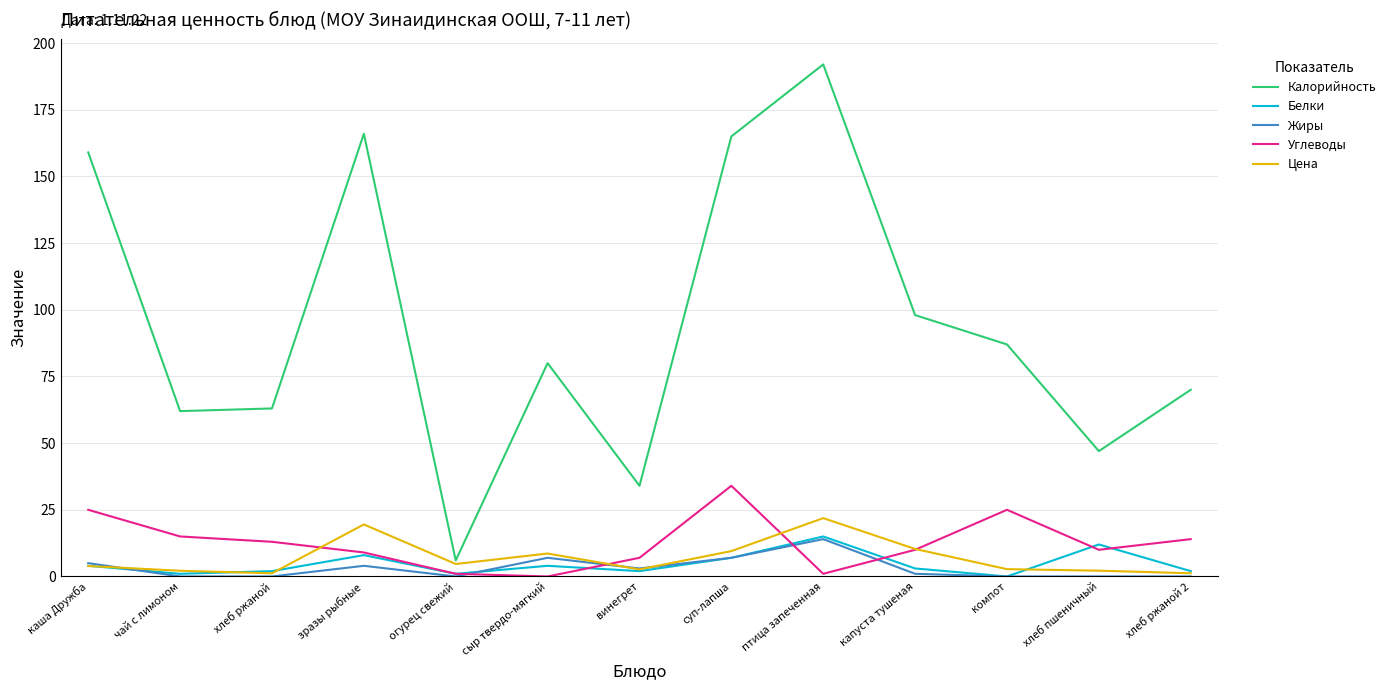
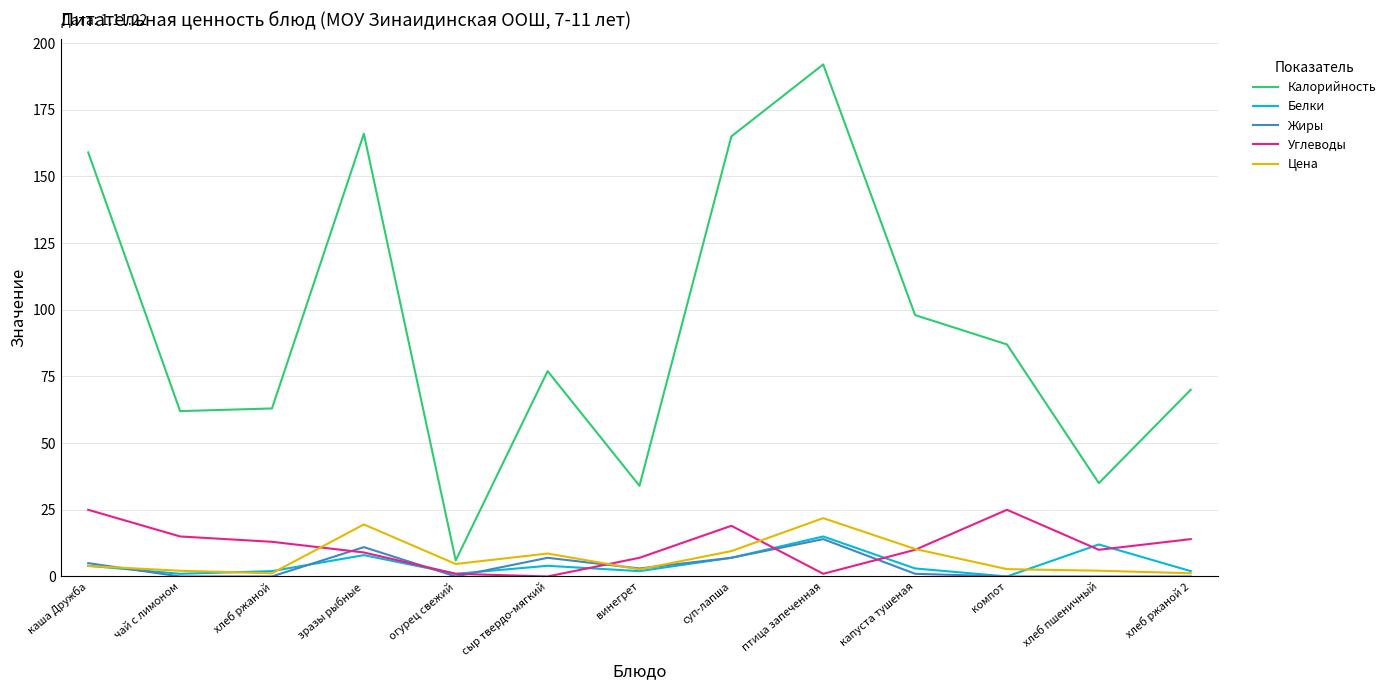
  {
    "Калорийность": {
      "каша Дружба": 159,
      "чай с лимоном": 62,
      "хлеб ржаной": 63,
      "зразы рыбные": 166,
      "огурец свежий": 6,
-     "сыр твердо-мягкий": 80,
+     "сыр твердо-мягкий": 77,
      "винегрет": 34,
      "суп-лапша": 165,
      "птица запеченная": 192,
      "капуста тушеная": 98,
      "компот": 87,
-     "хлеб пшеничный": 47,
+     "хлеб пшеничный": 35,
      "хлеб ржаной 2": 70
    },
    "Белки": {
      "чай с лимоном": 1,
      "зразы рыбные": 8,
      "сыр твердо-мягкий": 4,
      "птица запеченная": 15,
      "капуста тушеная": 3,
      "хлеб пшеничный": 12
    },
    "Жиры": {
      "каша Дружба": 5,
      "чай с лимоном": 0,
      "хлеб ржаной": 0,
-     "зразы рыбные": 4,
+     "зразы рыбные": 11,
      "огурец свежий": 0,
      "сыр твердо-мягкий": 7,
      "птица запеченная": 14,
      "капуста тушеная": 1,
      "хлеб пшеничный": 0,
      "хлеб ржаной 2": 0
    },
    "Углеводы": {
      "каша Дружба": 25,
      "чай с лимоном": 15,
      "хлеб ржаной": 13,
      "зразы рыбные": 9,
      "сыр твердо-мягкий": 0,
      "винегрет": 7,
-     "суп-лапша": 34,
+     "суп-лапша": 19,
      "птица запеченная": 1,
      "компот": 25,
      "хлеб пшеничный": 10,
      "хлеб ржаной 2": 14
    },
    "Цена": {
      "чай с лимоном": 2,
      "зразы рыбные": 20,
      "огурец свежий": 5,
      "сыр твердо-мягкий": 9,
      "суп-лапша": 10,
      "птица запеченная": 22,
      "компот": 3,
      "хлеб пшеничный": 2
    }
  }
